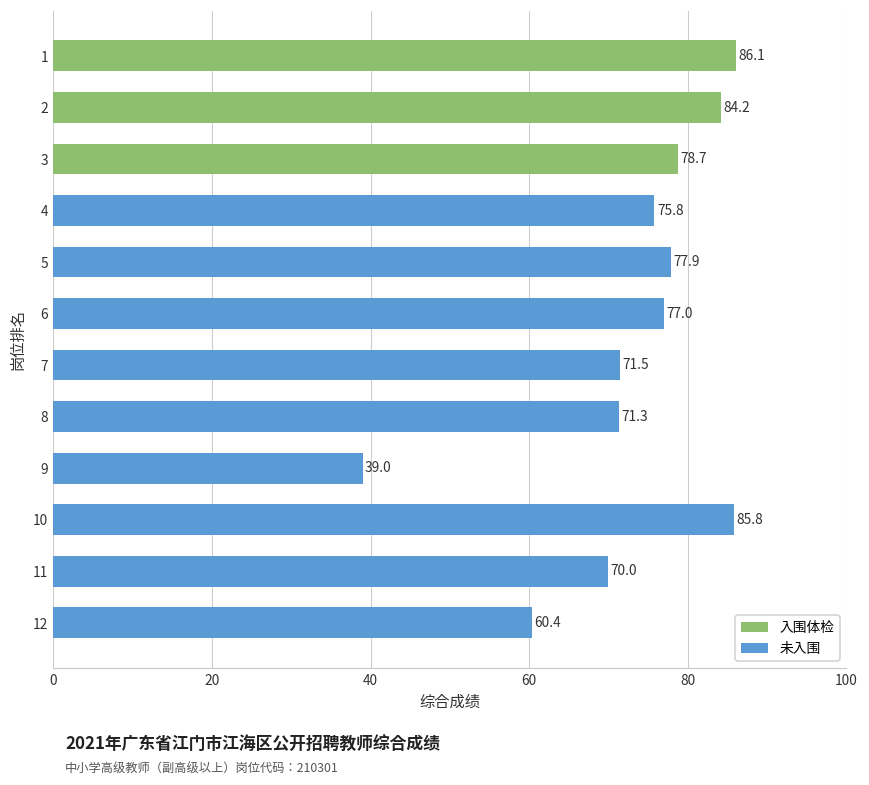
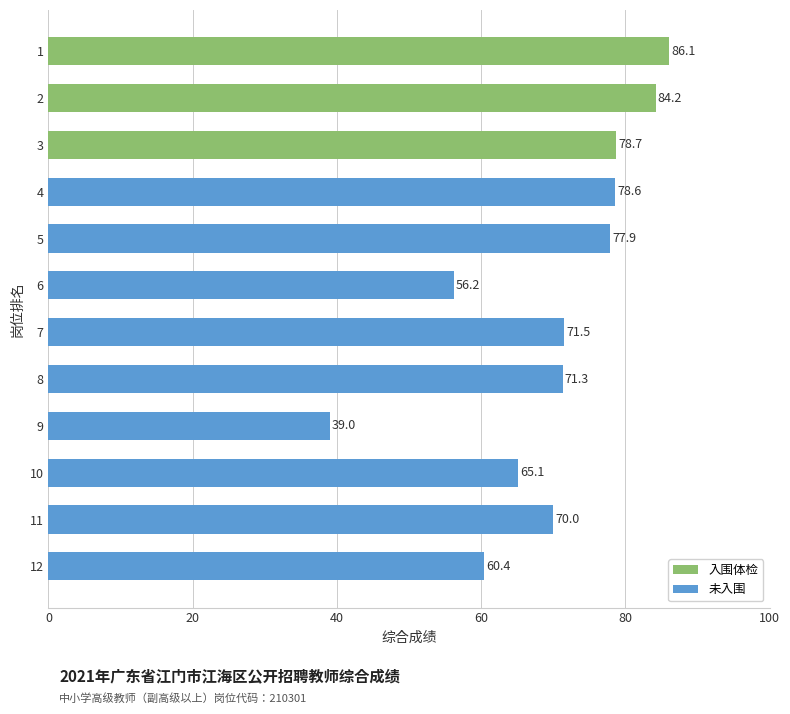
  {
    "1": 86.1,
    "2": 84.2,
    "3": 78.7,
-   "4": 75.8,
+   "4": 78.6,
    "5": 77.9,
-   "6": 77.0,
+   "6": 56.2,
    "7": 71.5,
    "8": 71.3,
    "9": 39.0,
-   "10": 85.8,
+   "10": 65.1,
    "11": 70.0,
    "12": 60.4
  }
